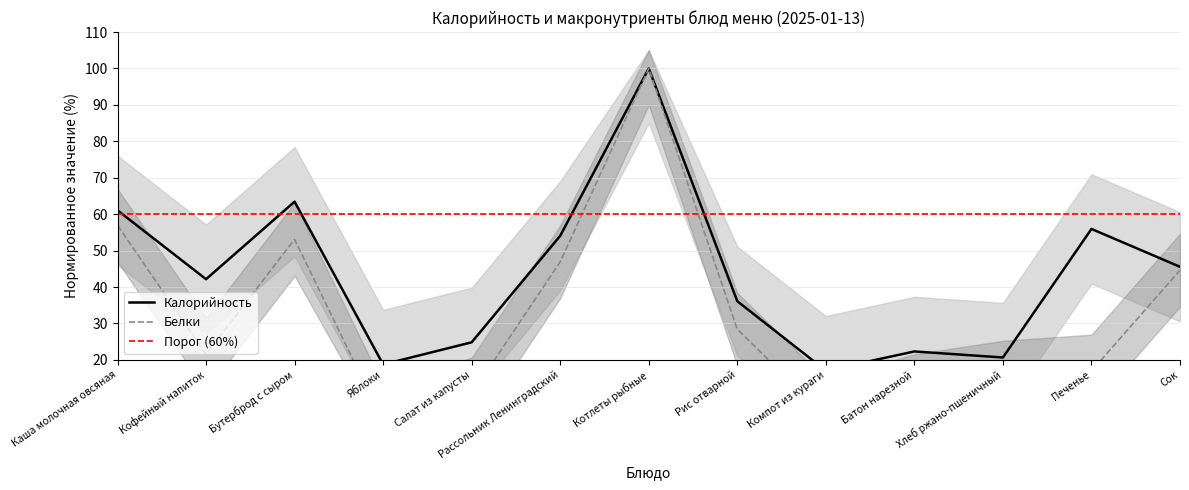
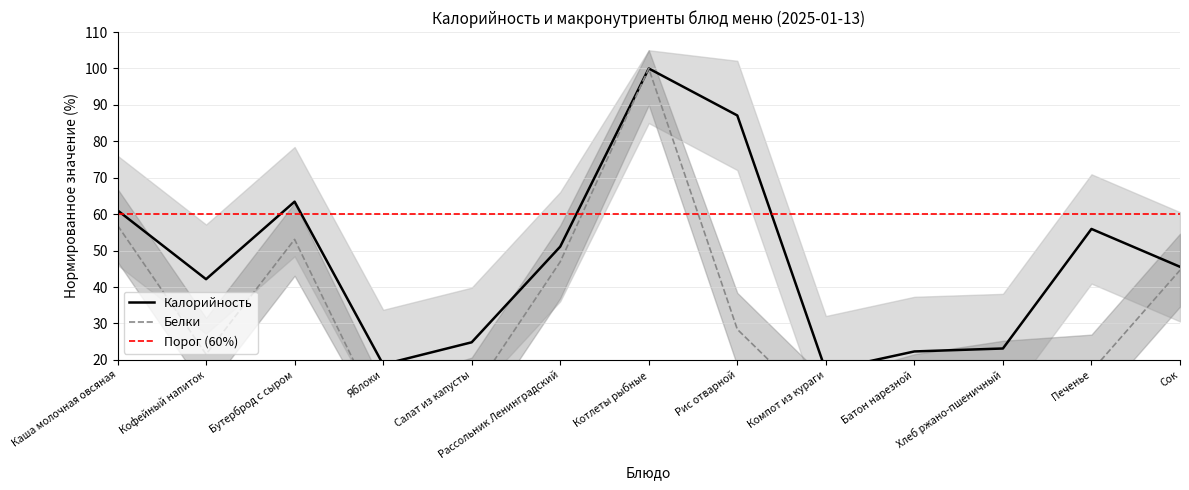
  {
    "Калорийность": {
      "Каша молочная овсяная": 61,
      "Кофейный напиток": 42,
      "Салат из капусты": 25,
-     "Рассольник Ленинградский": 54,
-     "Рис отварной": 36,
+     "Рассольник Ленинградский": 51,
+     "Рис отварной": 87,
      "Батон нарезной": 22,
-     "Хлеб ржано-пшеничный": 21,
+     "Хлеб ржано-пшеничный": 23,
      "Печенье": 56,
      "Сок": 46
    }
  }
